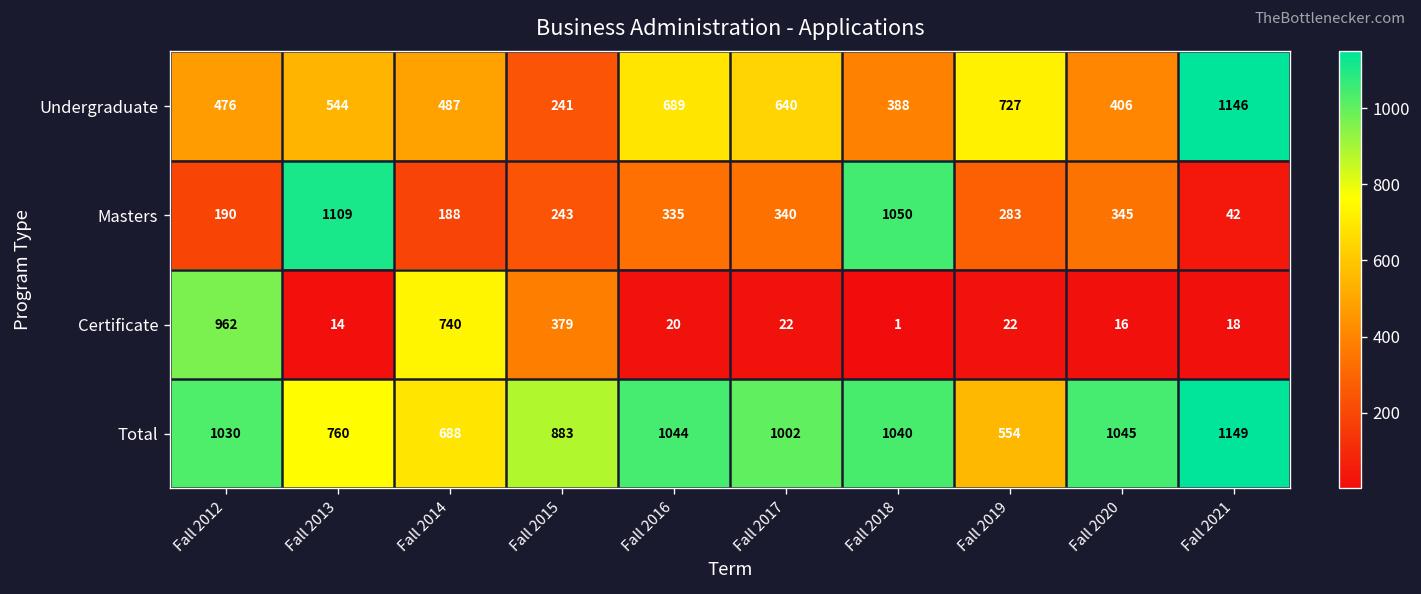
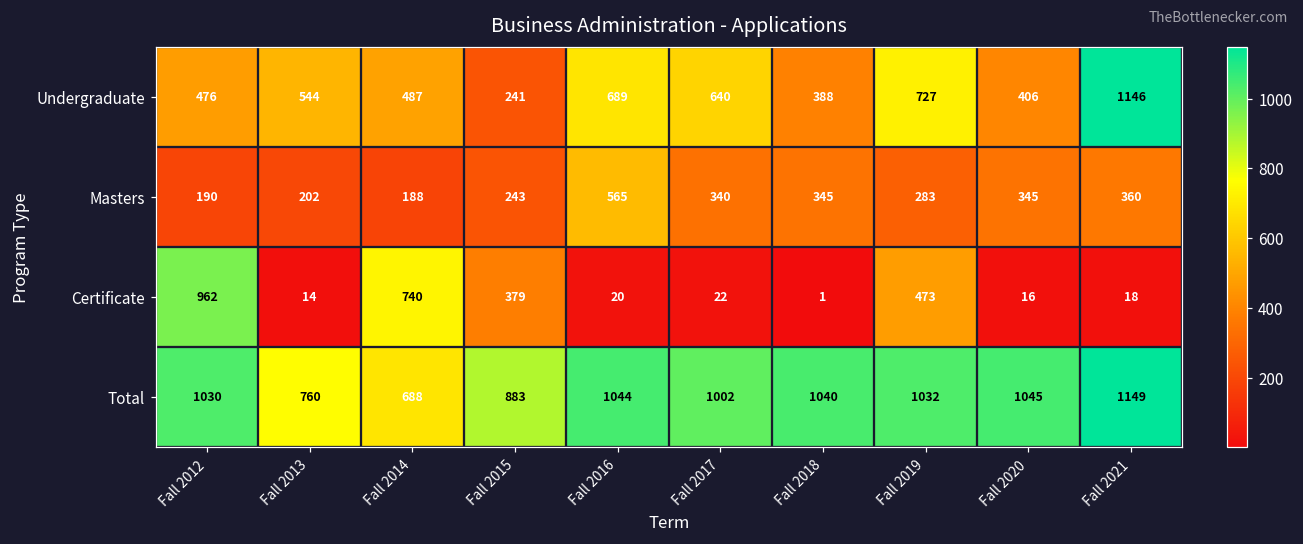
  {
    "Undergraduate": {
      "Fall 2012": 476,
      "Fall 2013": 544,
      "Fall 2014": 487,
      "Fall 2015": 241,
      "Fall 2016": 689,
      "Fall 2017": 640,
      "Fall 2018": 388,
      "Fall 2019": 727,
      "Fall 2020": 406,
      "Fall 2021": 1146
    },
    "Masters": {
      "Fall 2012": 190,
-     "Fall 2013": 1109,
+     "Fall 2013": 202,
      "Fall 2014": 188,
      "Fall 2015": 243,
-     "Fall 2016": 335,
+     "Fall 2016": 565,
      "Fall 2017": 340,
-     "Fall 2018": 1050,
+     "Fall 2018": 345,
      "Fall 2019": 283,
      "Fall 2020": 345,
-     "Fall 2021": 42
+     "Fall 2021": 360
    },
    "Certificate": {
      "Fall 2012": 962,
      "Fall 2013": 14,
      "Fall 2014": 740,
      "Fall 2015": 379,
      "Fall 2016": 20,
      "Fall 2017": 22,
      "Fall 2018": 1,
-     "Fall 2019": 22,
+     "Fall 2019": 473,
      "Fall 2020": 16,
      "Fall 2021": 18
    },
    "Total": {
      "Fall 2012": 1030,
      "Fall 2013": 760,
      "Fall 2014": 688,
      "Fall 2015": 883,
      "Fall 2016": 1044,
      "Fall 2017": 1002,
      "Fall 2018": 1040,
-     "Fall 2019": 554,
+     "Fall 2019": 1032,
      "Fall 2020": 1045,
      "Fall 2021": 1149
    }
  }
